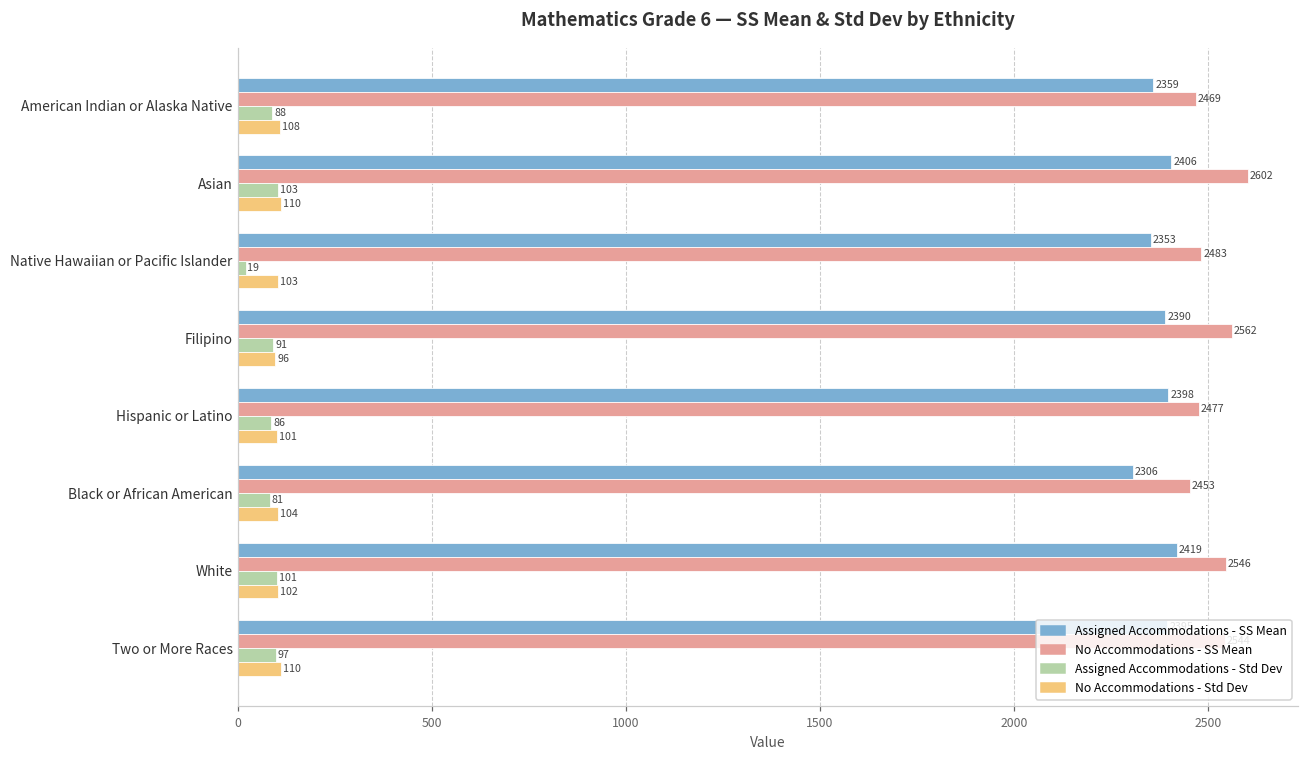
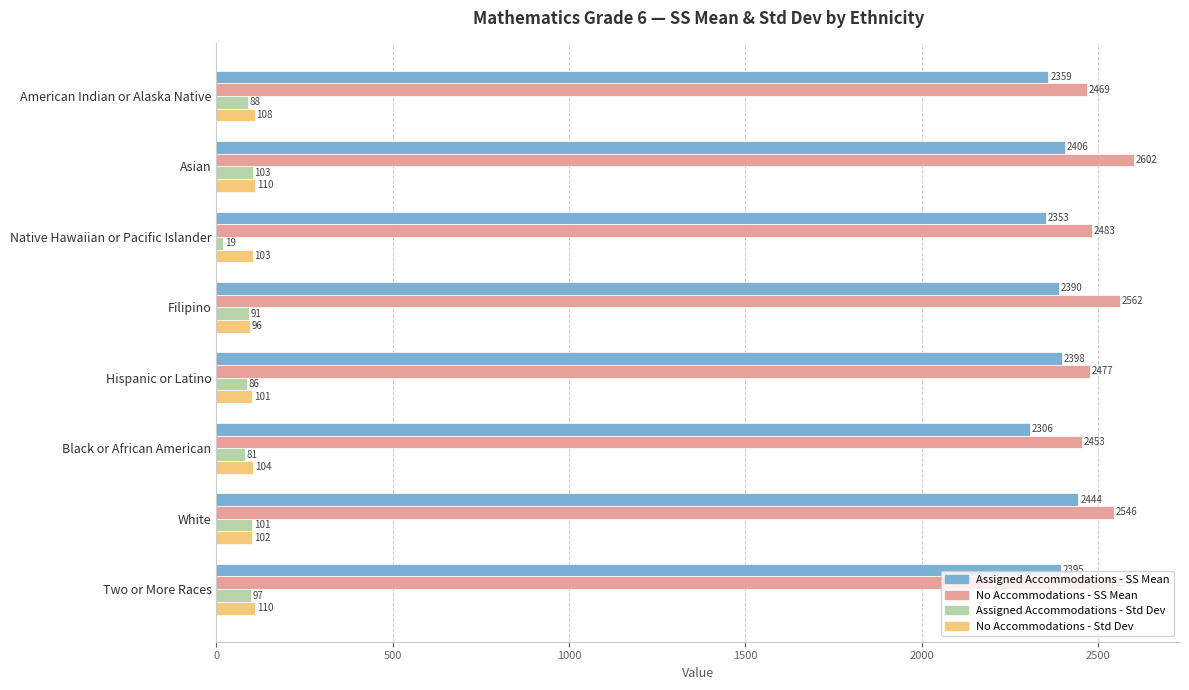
  {
    "Assigned Accommodations - SS Mean": {
      "American Indian or Alaska Native": 2359,
      "Asian": 2406,
      "Native Hawaiian or Pacific Islander": 2353,
      "Filipino": 2390,
      "Hispanic or Latino": 2398,
      "Black or African American": 2306,
-     "White": 2419
+     "White": 2444
    },
    "Assigned Accommodations - Std Dev": {
      "American Indian or Alaska Native": 88,
      "Asian": 103,
      "Native Hawaiian or Pacific Islander": 19,
      "Filipino": 91,
      "Hispanic or Latino": 86,
      "Black or African American": 81,
      "White": 101,
      "Two or More Races": 97
    }
  }
